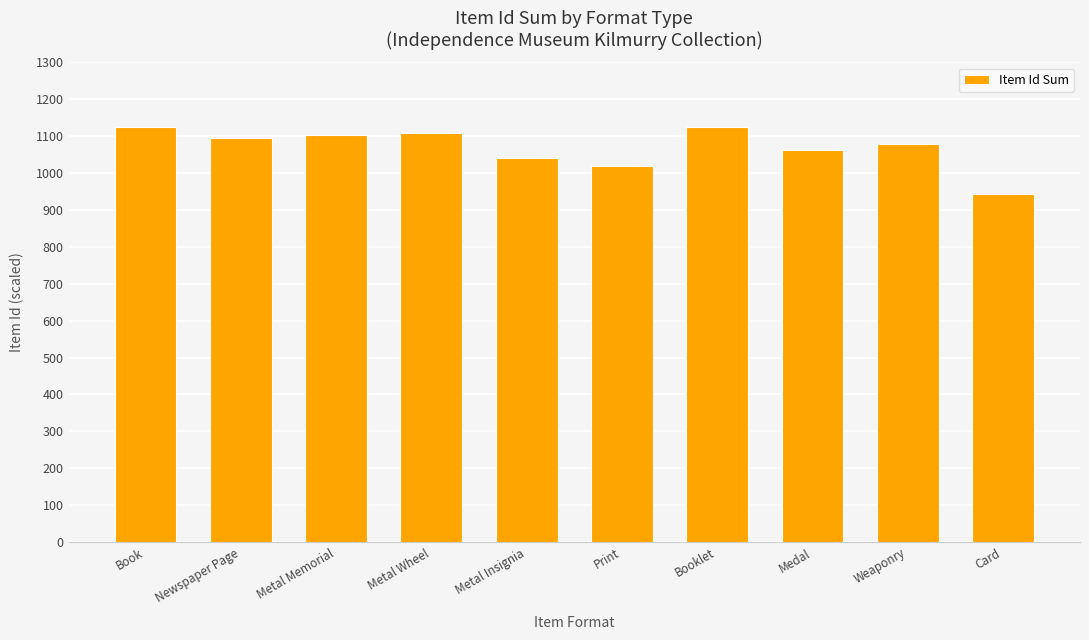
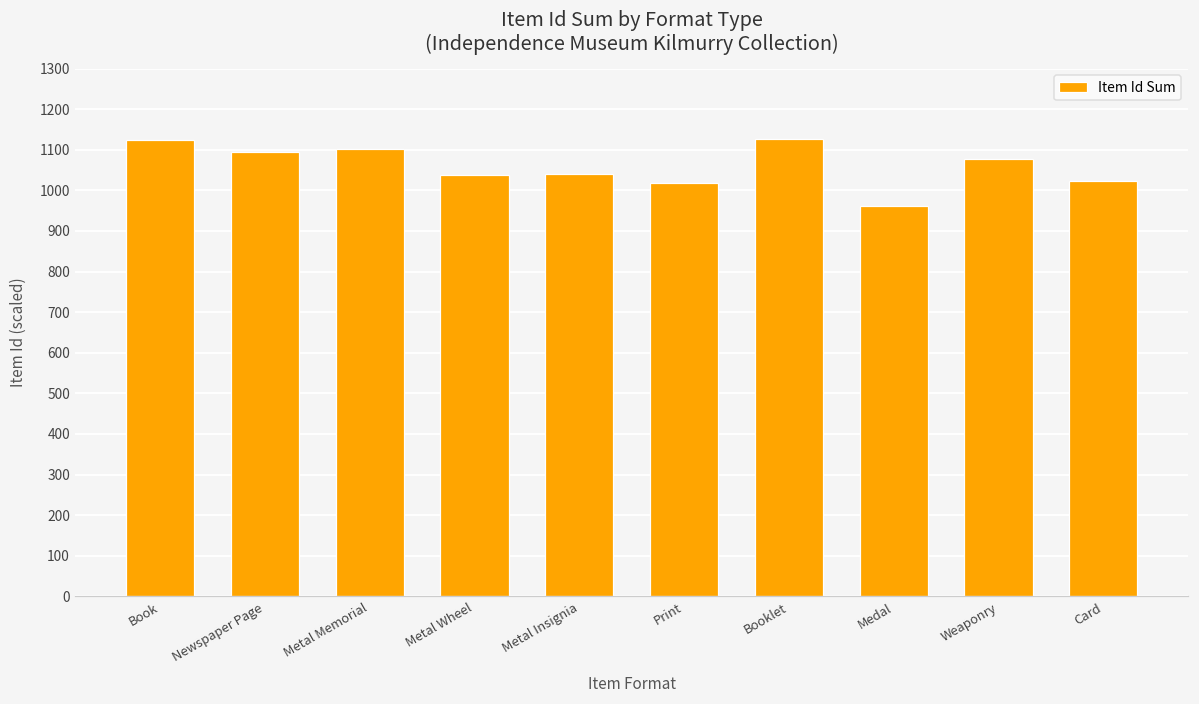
  {
    "Book": 1130,
    "Newspaper Page": 1100,
    "Metal Memorial": 1100,
-   "Metal Wheel": 1110,
+   "Metal Wheel": 1040,
    "Metal Insignia": 1040,
    "Print": 1020,
    "Booklet": 1130,
-   "Medal": 1060,
+   "Medal": 960,
    "Weaponry": 1080,
-   "Card": 940
+   "Card": 1020
  }
